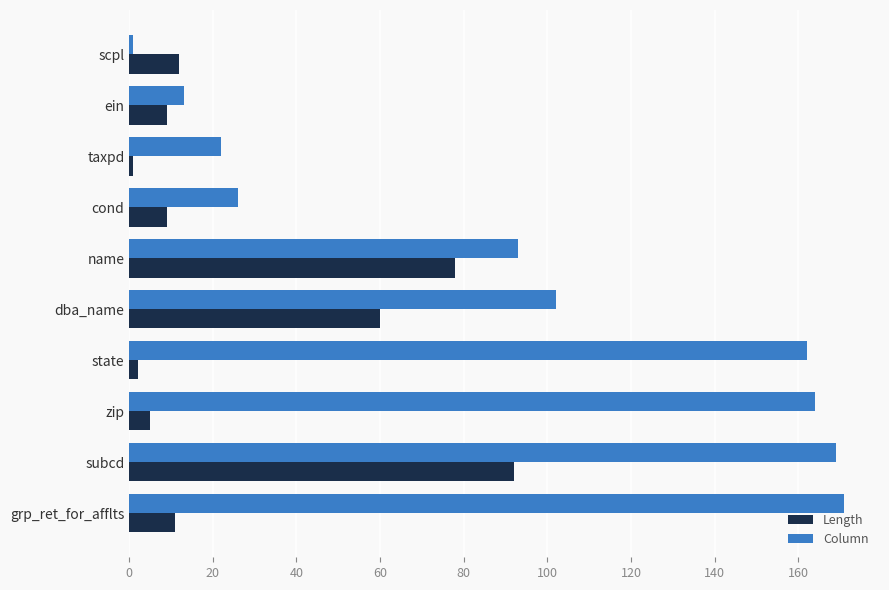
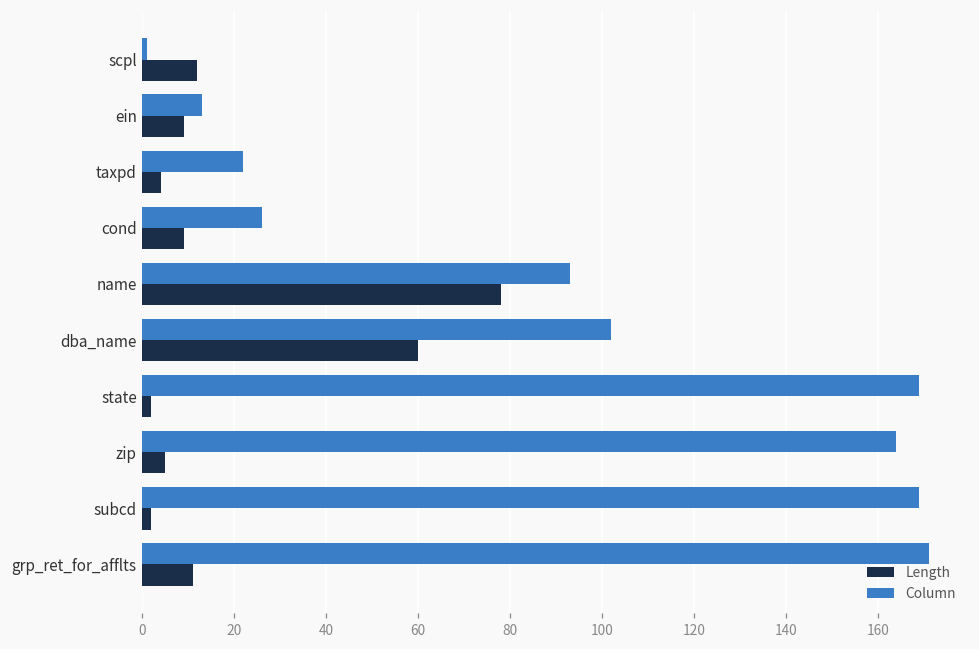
  {
    "Length": {
      "scpl": 12,
      "ein": 9,
-     "taxpd": 1,
+     "taxpd": 4,
      "cond": 9,
      "name": 78,
      "dba_name": 60,
      "state": 2,
      "zip": 5,
-     "subcd": 92,
+     "subcd": 2,
      "grp_ret_for_afflts": 11
    },
    "Column": {
      "scpl": 1,
      "ein": 13,
      "taxpd": 22,
      "cond": 26,
      "name": 93,
      "dba_name": 102,
-     "state": 162,
+     "state": 169,
      "zip": 164,
      "subcd": 169,
      "grp_ret_for_afflts": 171
    }
  }
